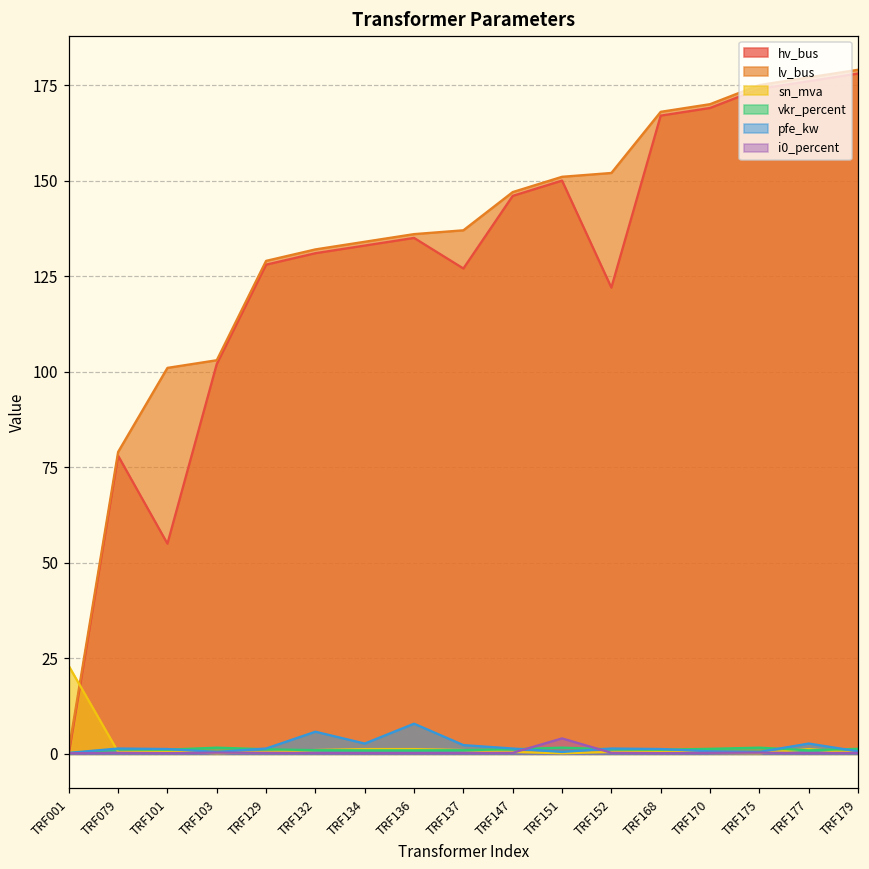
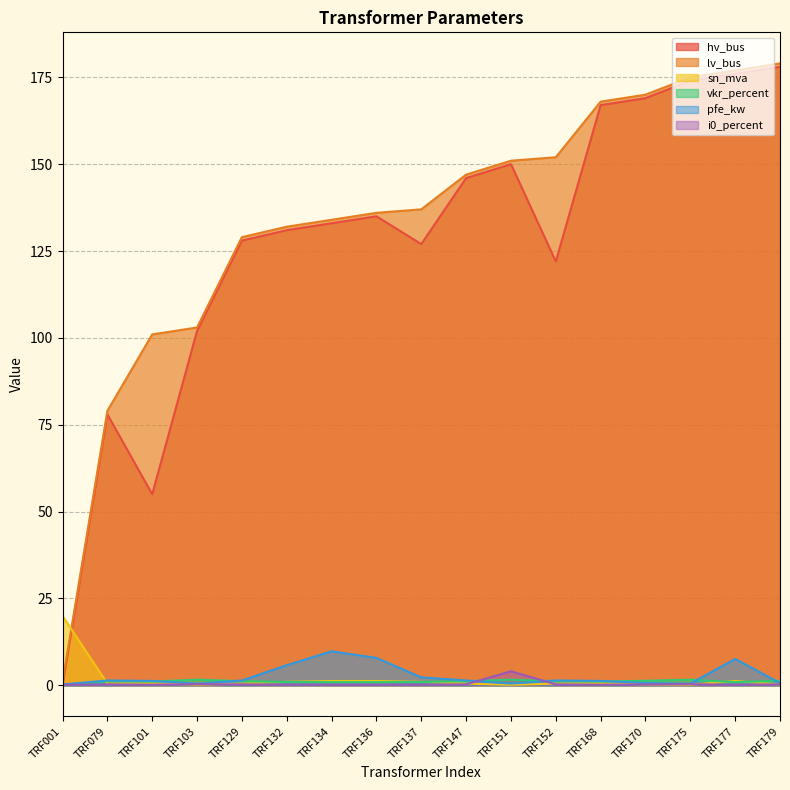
  {
    "sn_mva": {
-     "TRF001": 23
+     "TRF001": 20
    },
    "vkr_percent": {
      "TRF103": 2,
      "TRF151": 2,
      "TRF175": 2
    },
    "pfe_kw": {
      "TRF132": 6,
-     "TRF134": 3,
+     "TRF134": 10,
      "TRF136": 8,
      "TRF137": 2,
-     "TRF177": 3
+     "TRF177": 8
    },
    "i0_percent": {
      "TRF151": 4
    }
  }
